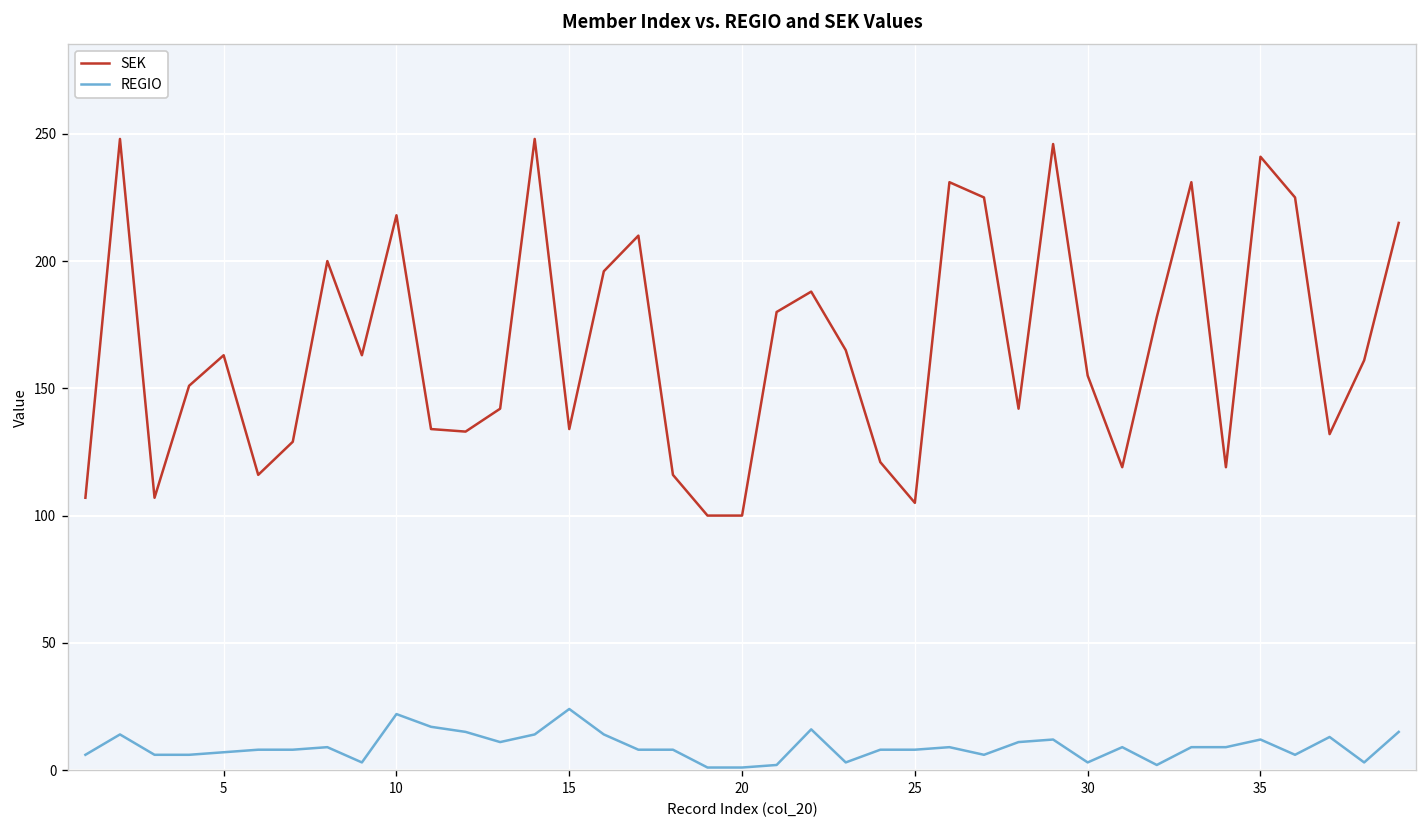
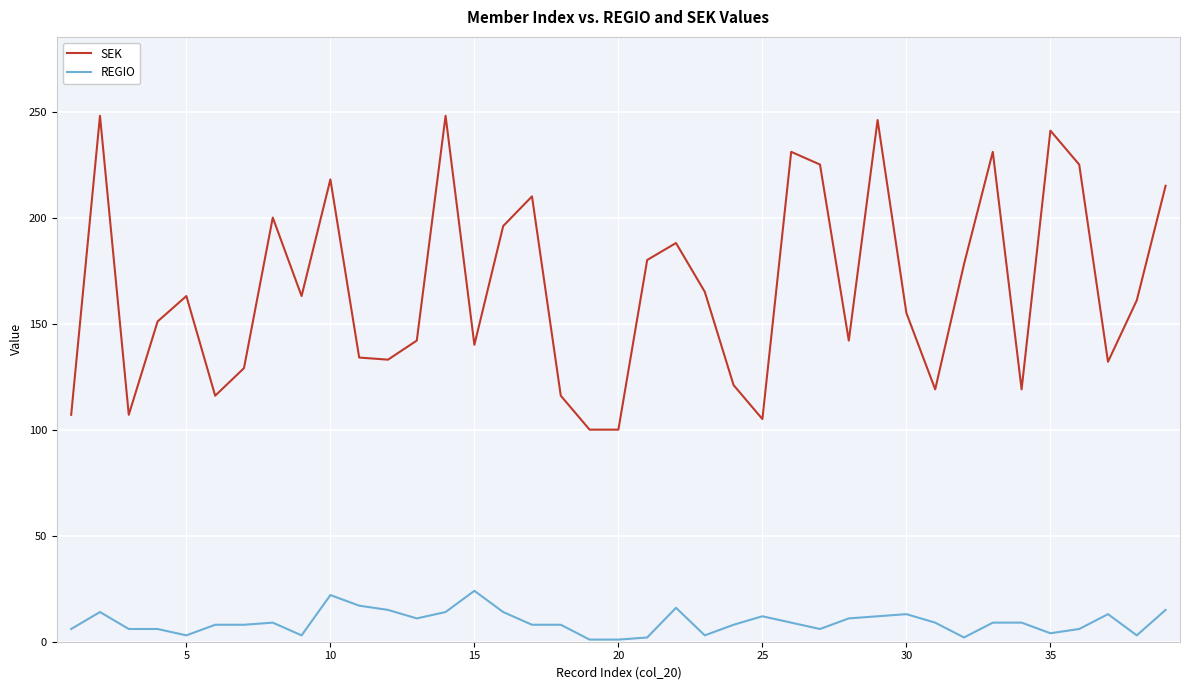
  {
    "SEK": {
      "5": 163,
      "10": 218,
-     "15": 134,
+     "15": 140,
      "20": 100,
      "25": 105,
      "30": 155,
      "35": 241
    },
    "REGIO": {
-     "5": 7,
+     "5": 3,
      "10": 22,
      "15": 24,
      "20": 1,
-     "25": 8,
-     "30": 3,
-     "35": 12
+     "25": 12,
+     "30": 13,
+     "35": 4
    }
  }
